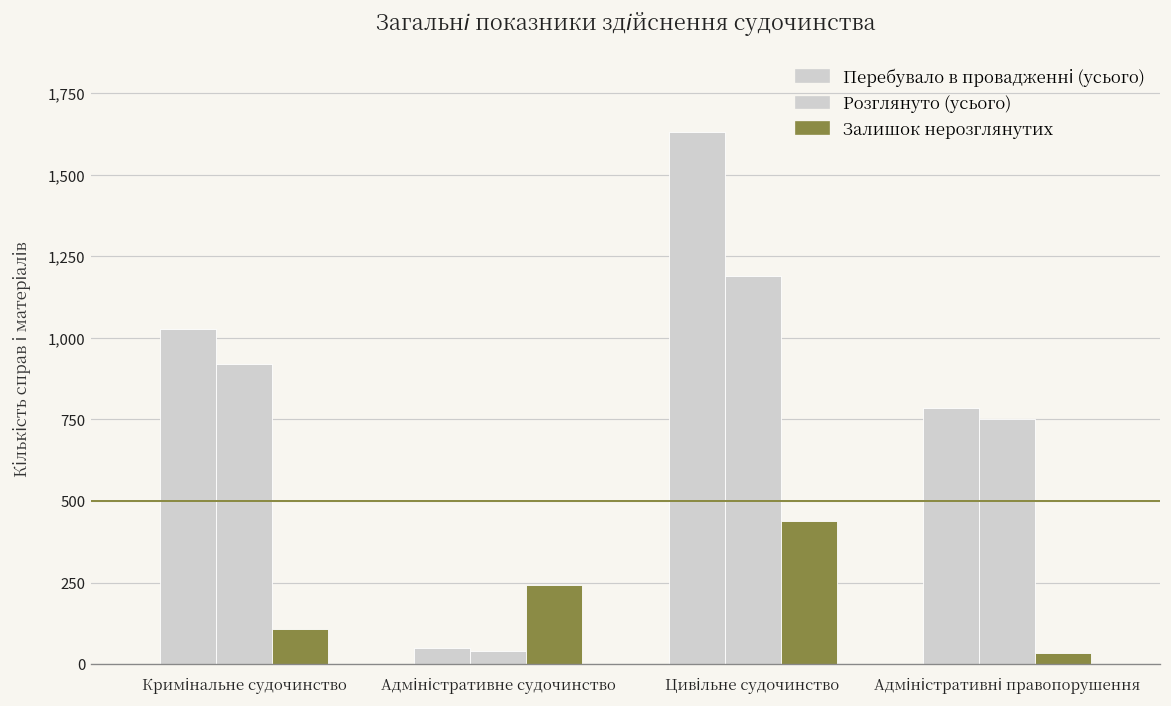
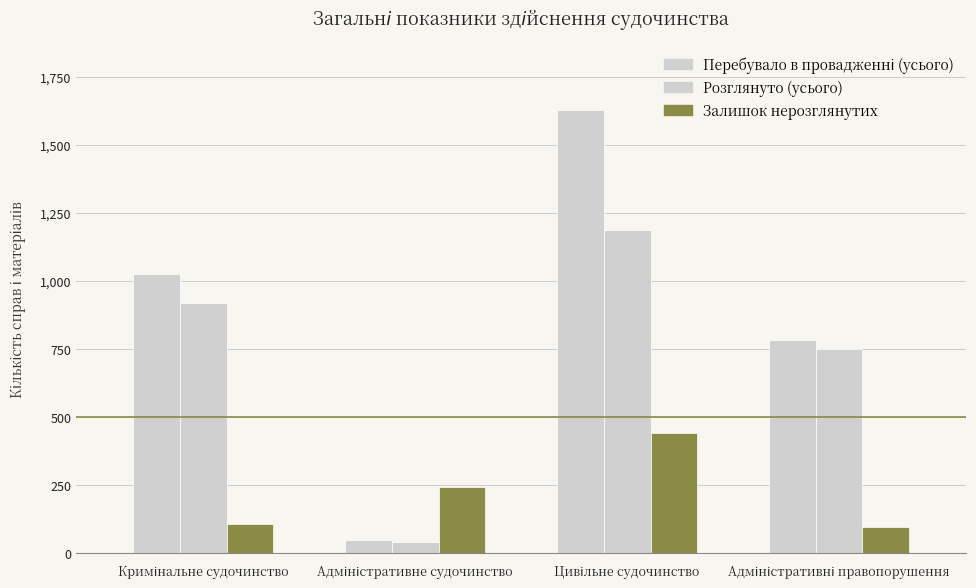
  {
    "Залишок нерозглянутих": {
      "Кримінальне судочинство": 110,
      "Адміністративне судочинство": 240,
      "Цивільне судочинство": 440,
-     "Адміністративні правопорушення": 30
+     "Адміністративні правопорушення": 100
    }
  }
